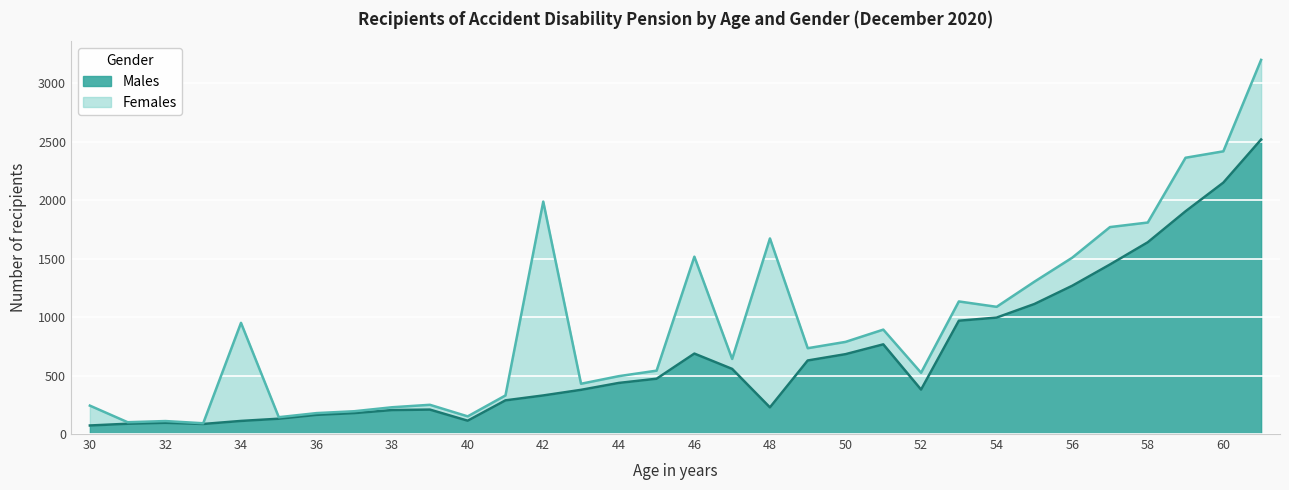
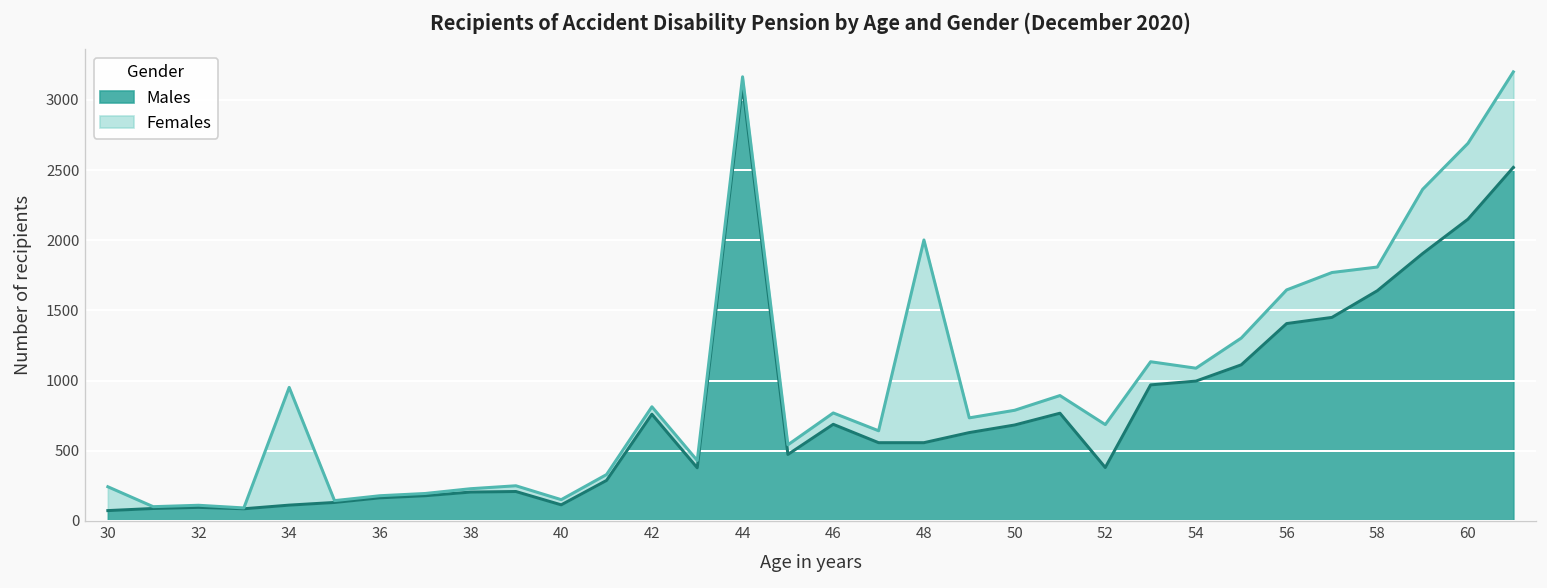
  {
    "Males": {
      "30": 70,
      "34": 110,
      "38": 210,
      "40": 110,
-     "42": 330,
-     "44": 440,
+     "42": 760,
+     "44": 3110,
      "46": 690,
-     "48": 230,
+     "48": 560,
      "50": 680,
      "52": 380,
      "54": 1000,
-     "56": 1270,
+     "56": 1410,
      "58": 1640,
      "60": 2150
    },
    "Females": {
      "30": 170,
      "34": 840,
      "38": 20,
      "40": 40,
-     "42": 1660,
+     "42": 50,
      "44": 60,
-     "46": 830,
+     "46": 80,
      "48": 1450,
      "50": 110,
-     "52": 140,
+     "52": 310,
      "54": 90,
      "56": 240,
      "58": 170,
-     "60": 270
+     "60": 540
    }
  }
